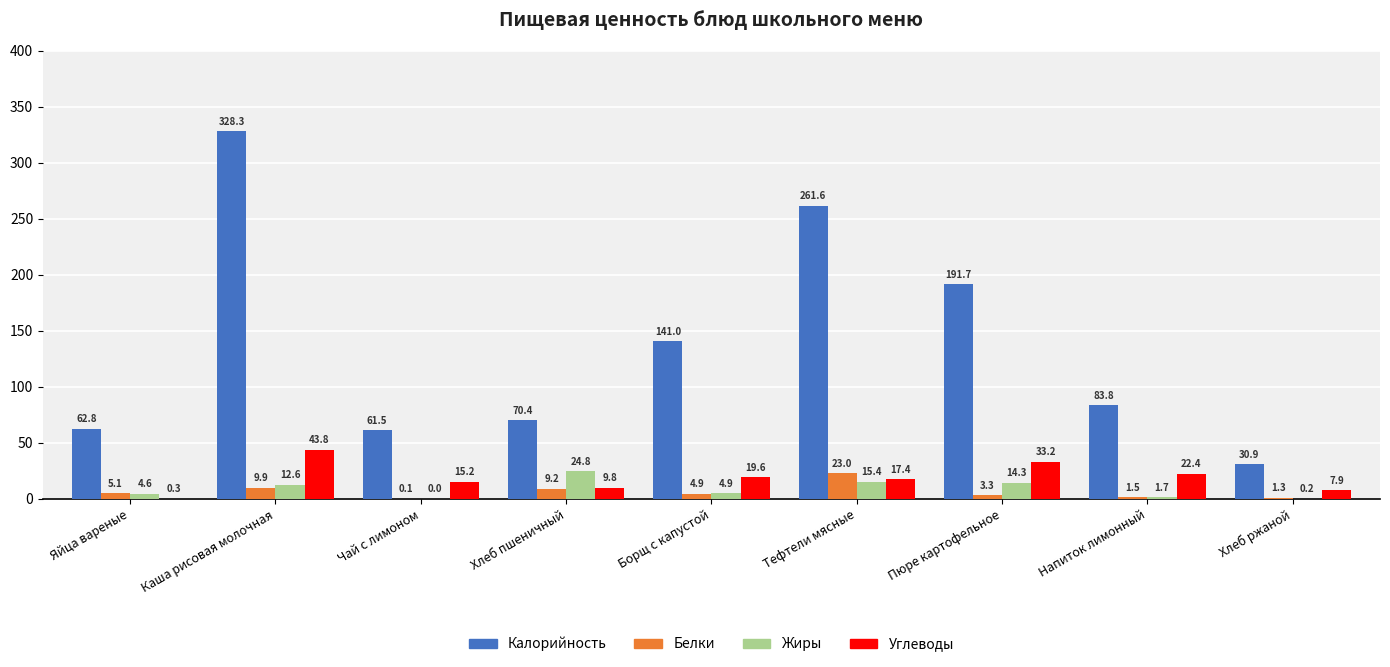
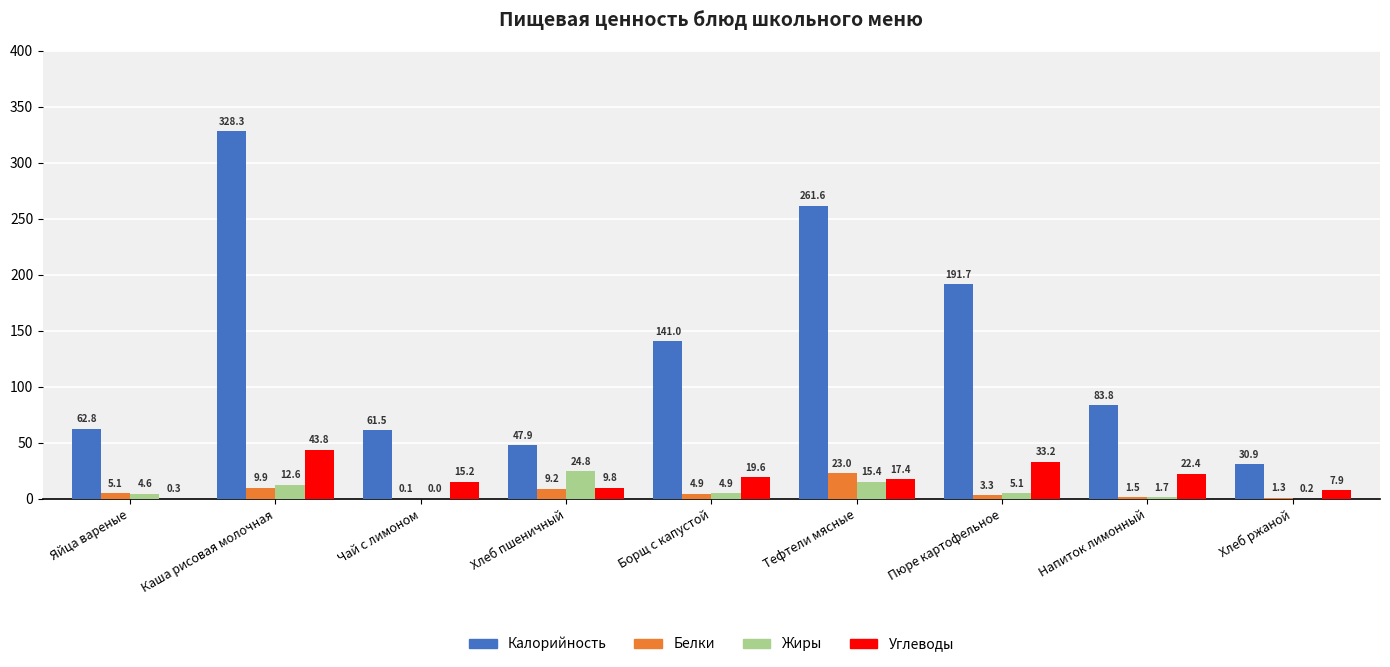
  {
    "Калорийность": {
      "Яйца вареные": 62.8,
      "Каша рисовая молочная": 328.3,
      "Чай с лимоном": 61.5,
-     "Хлеб пшеничный": 70.4,
+     "Хлеб пшеничный": 47.9,
      "Борщ с капустой": 141.0,
      "Тефтели мясные": 261.6,
      "Пюре картофельное": 191.7,
      "Напиток лимонный": 83.8,
      "Хлеб ржаной": 30.9
    },
    "Белки": {
      "Яйца вареные": 5.1,
      "Каша рисовая молочная": 9.9,
      "Чай с лимоном": 0.1,
      "Хлеб пшеничный": 9.2,
      "Борщ с капустой": 4.9,
      "Тефтели мясные": 23.0,
      "Пюре картофельное": 3.3,
      "Напиток лимонный": 1.5,
      "Хлеб ржаной": 1.3
    },
    "Жиры": {
      "Яйца вареные": 4.6,
      "Каша рисовая молочная": 12.6,
      "Чай с лимоном": 0.0,
      "Хлеб пшеничный": 24.8,
      "Борщ с капустой": 4.9,
      "Тефтели мясные": 15.4,
-     "Пюре картофельное": 14.3,
+     "Пюре картофельное": 5.1,
      "Напиток лимонный": 1.7,
      "Хлеб ржаной": 0.2
    },
    "Углеводы": {
      "Яйца вареные": 0.3,
      "Каша рисовая молочная": 43.8,
      "Чай с лимоном": 15.2,
      "Хлеб пшеничный": 9.8,
      "Борщ с капустой": 19.6,
      "Тефтели мясные": 17.4,
      "Пюре картофельное": 33.2,
      "Напиток лимонный": 22.4,
      "Хлеб ржаной": 7.9
    }
  }
